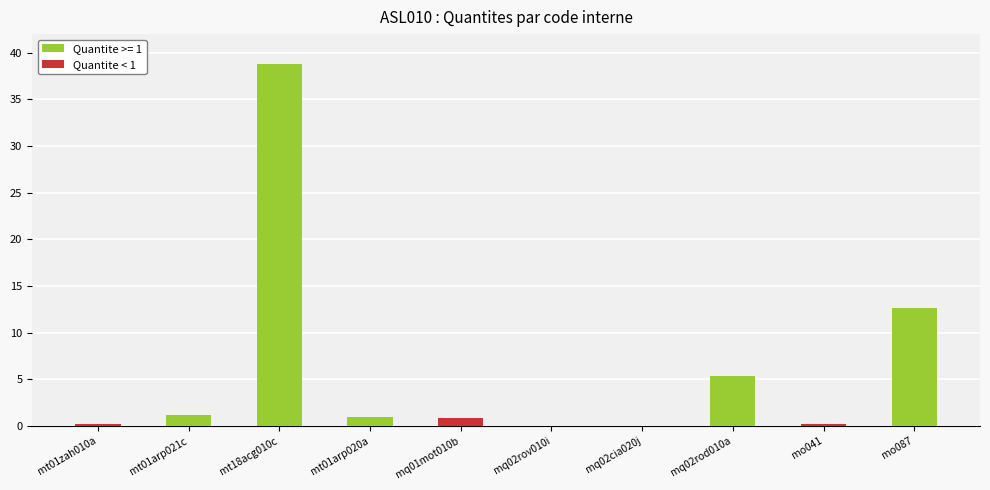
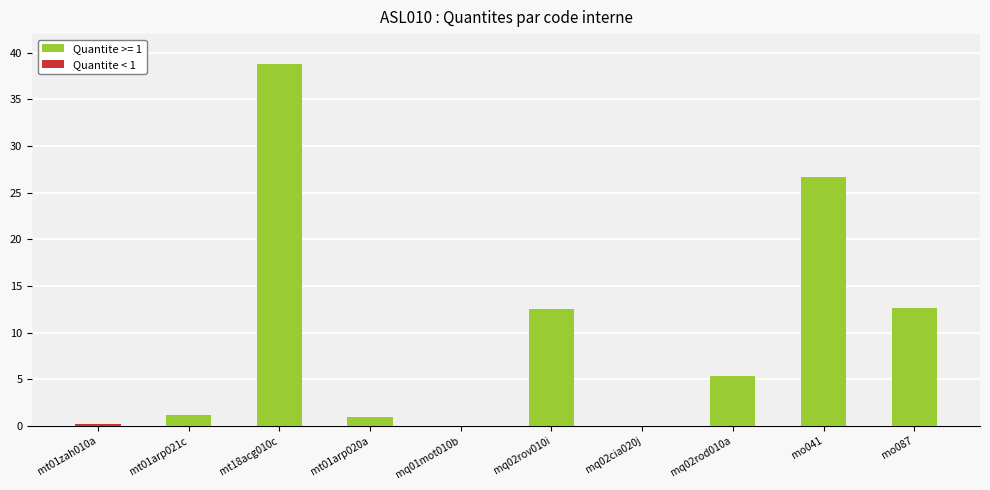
  {
    "mt01arp021c": 1,
    "mt18acg010c": 39,
    "mt01arp020a": 1,
-   "mq01mot010b": 1,
-   "mq02rov010i": 0,
+   "mq01mot010b": 0,
+   "mq02rov010i": 13,
    "mq02rod010a": 5,
-   "mo041": 0,
+   "mo041": 27,
    "mo087": 13
  }
